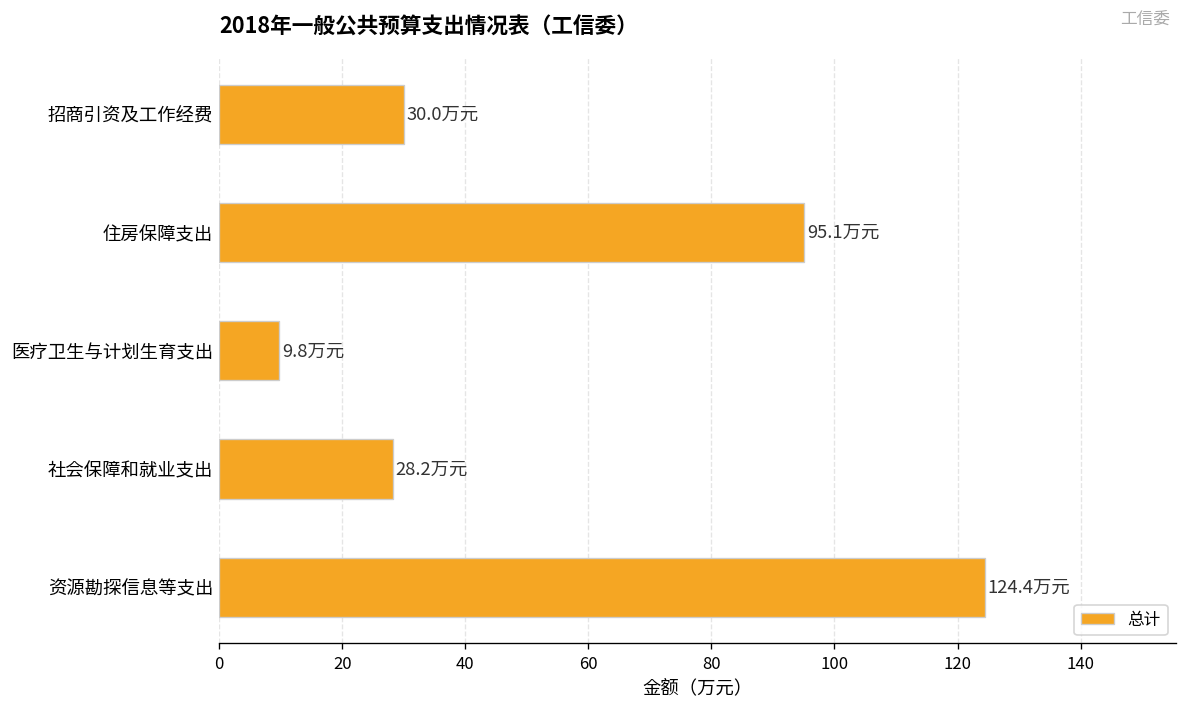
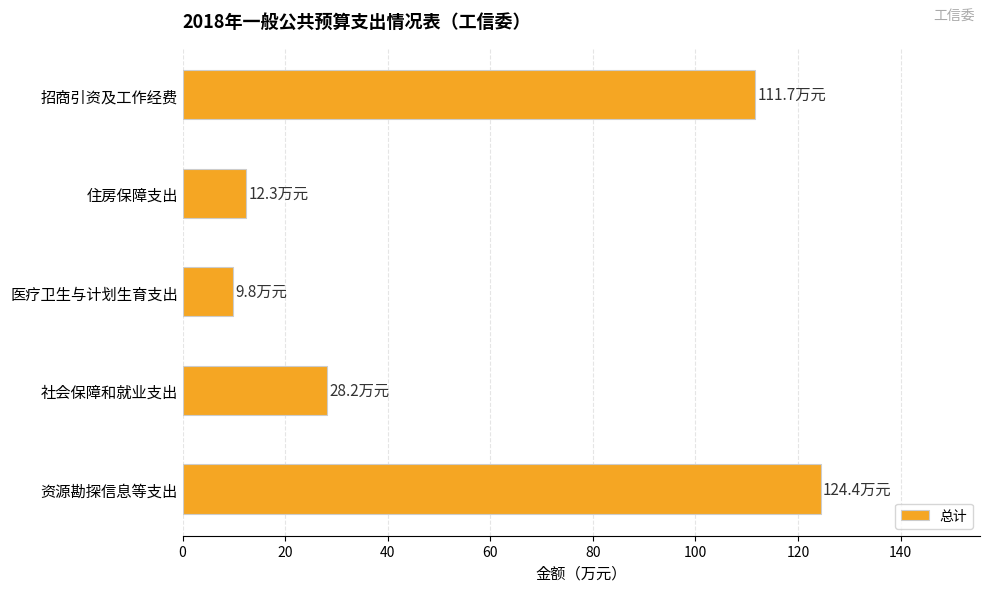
  {
-   "招商引资及工作经费": 30.0,
-   "住房保障支出": 95.1,
+   "招商引资及工作经费": 111.7,
+   "住房保障支出": 12.3,
    "医疗卫生与计划生育支出": 9.8,
    "社会保障和就业支出": 28.2,
    "资源勘探信息等支出": 124.4
  }
